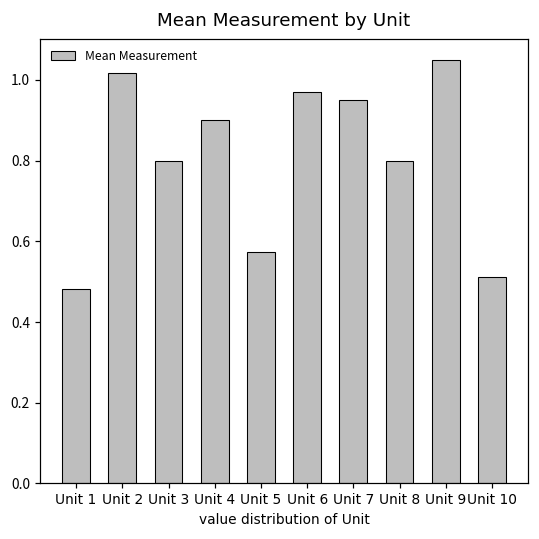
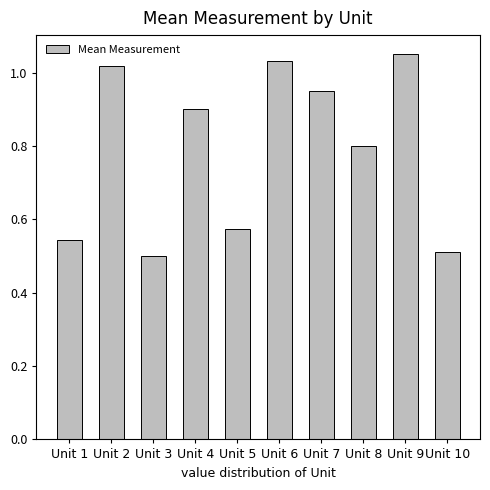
  {
-   "Unit 1": 0.48,
+   "Unit 1": 0.55,
    "Unit 2": 1.02,
-   "Unit 3": 0.8,
+   "Unit 3": 0.5,
    "Unit 4": 0.90,
    "Unit 5": 0.57,
-   "Unit 6": 0.97,
+   "Unit 6": 1.03,
    "Unit 7": 0.95,
    "Unit 8": 0.80,
    "Unit 9": 1.05,
    "Unit 10": 0.51
  }
